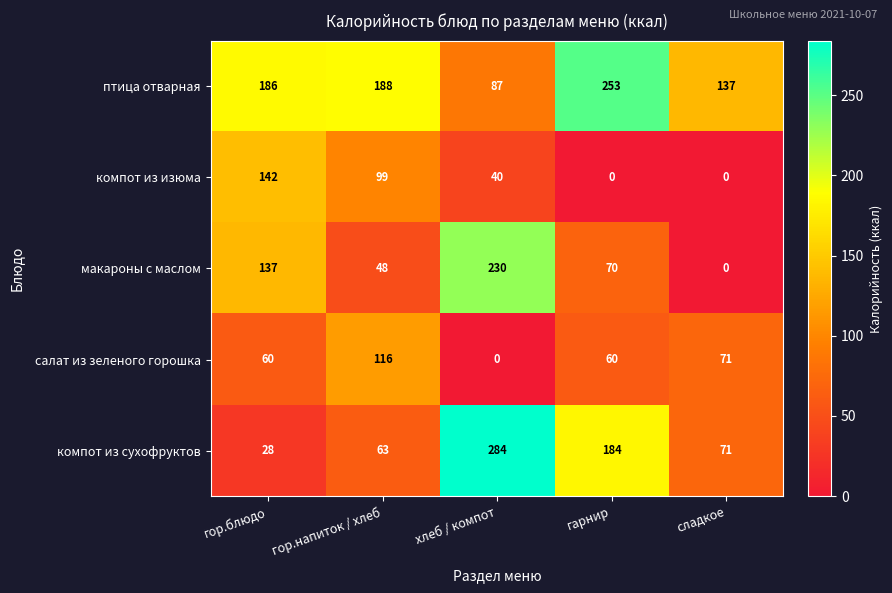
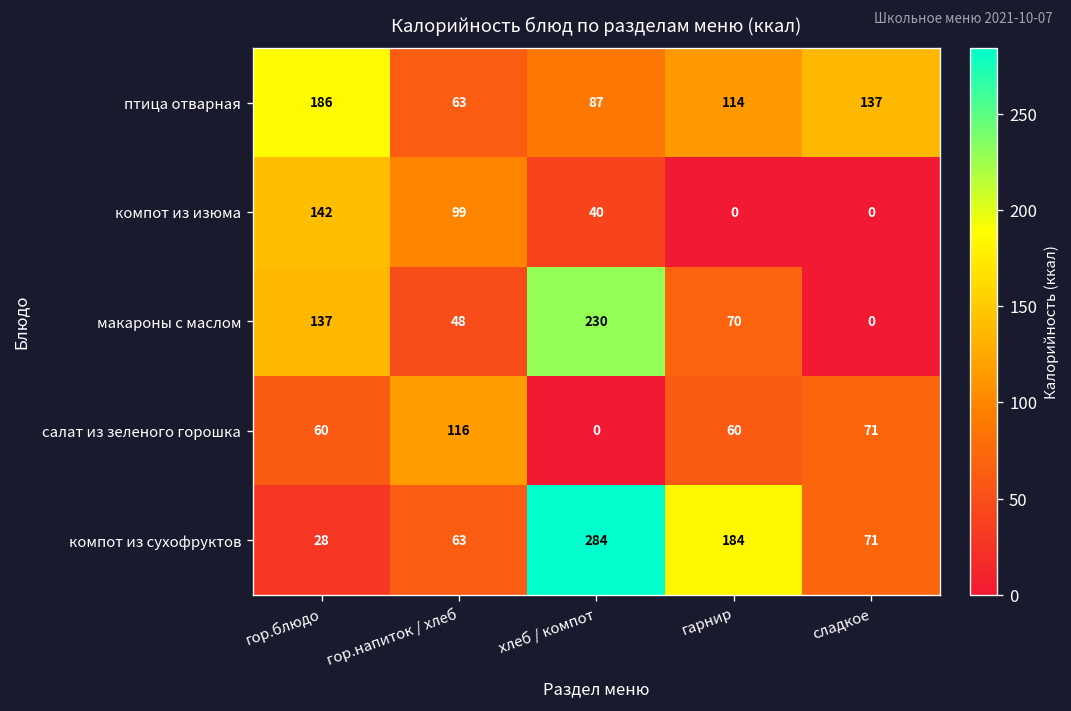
  {
    "птица отварная": {
      "гор.блюдо": 186,
-     "гор.напиток / хлеб": 188,
+     "гор.напиток / хлеб": 63,
      "хлеб / компот": 87,
-     "гарнир": 253,
+     "гарнир": 114,
      "сладкое": 137
    },
    "компот из изюма": {
      "гор.блюдо": 142,
      "гор.напиток / хлеб": 99,
      "хлеб / компот": 40,
      "гарнир": 0,
      "сладкое": 0
    },
    "макароны с маслом": {
      "гор.блюдо": 137,
      "гор.напиток / хлеб": 48,
      "хлеб / компот": 230,
      "гарнир": 70,
      "сладкое": 0
    },
    "салат из зеленого горошка": {
      "гор.блюдо": 60,
      "гор.напиток / хлеб": 116,
      "хлеб / компот": 0,
      "гарнир": 60,
      "сладкое": 71
    },
    "компот из сухофруктов": {
      "гор.блюдо": 28,
      "гор.напиток / хлеб": 63,
      "хлеб / компот": 284,
      "гарнир": 184,
      "сладкое": 71
    }
  }
